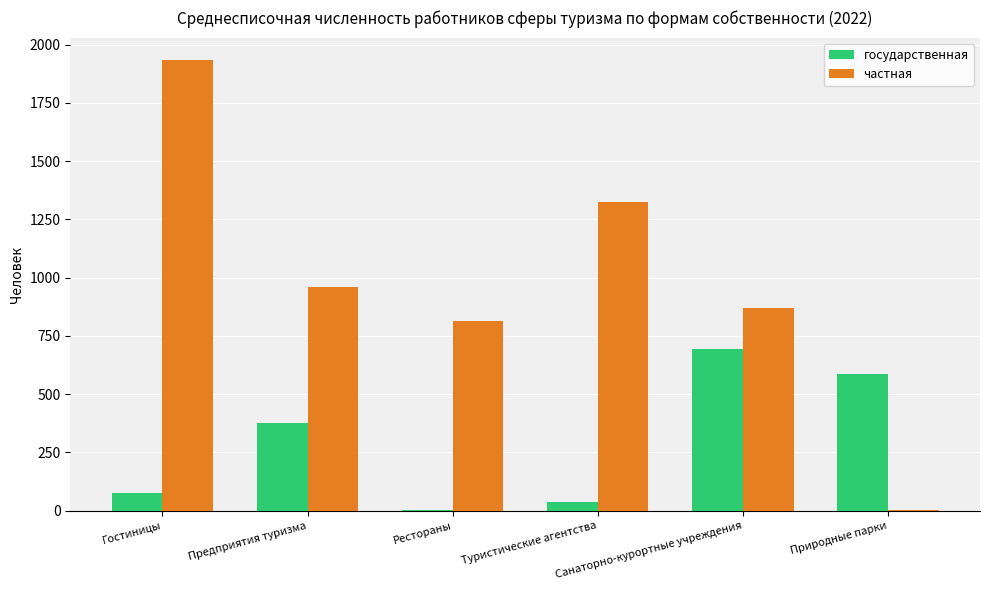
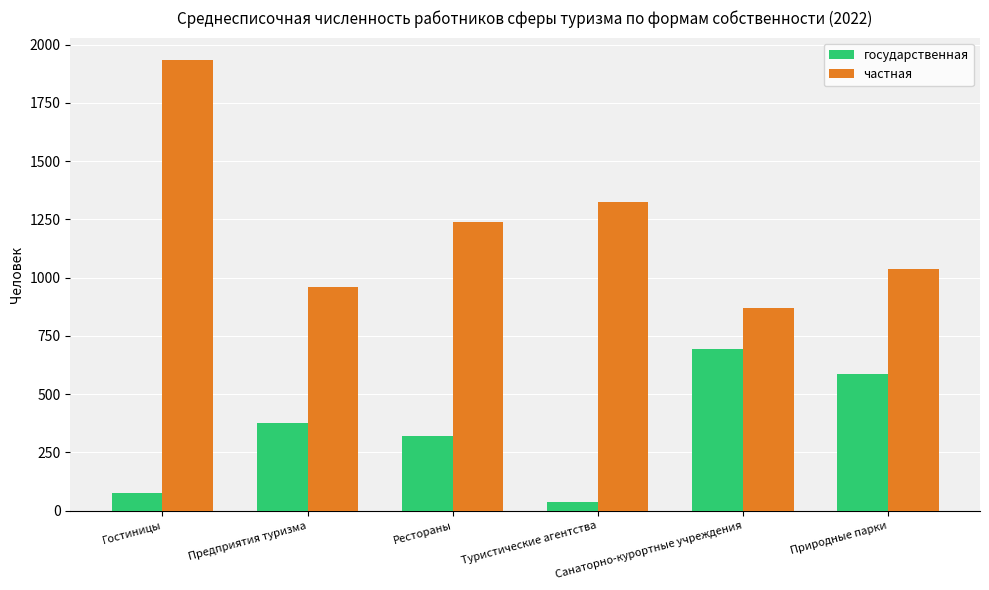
  {
    "государственная": {
      "Гостиницы": 80,
      "Предприятия туризма": 380,
-     "Рестораны": 0,
+     "Рестораны": 320,
      "Туристические агентства": 40,
      "Санаторно-курортные учреждения": 690,
      "Природные парки": 590
    },
    "частная": {
      "Гостиницы": 1930,
      "Предприятия туризма": 960,
-     "Рестораны": 820,
+     "Рестораны": 1240,
      "Туристические агентства": 1330,
      "Санаторно-курортные учреждения": 870,
-     "Природные парки": 0
+     "Природные парки": 1040
    }
  }
